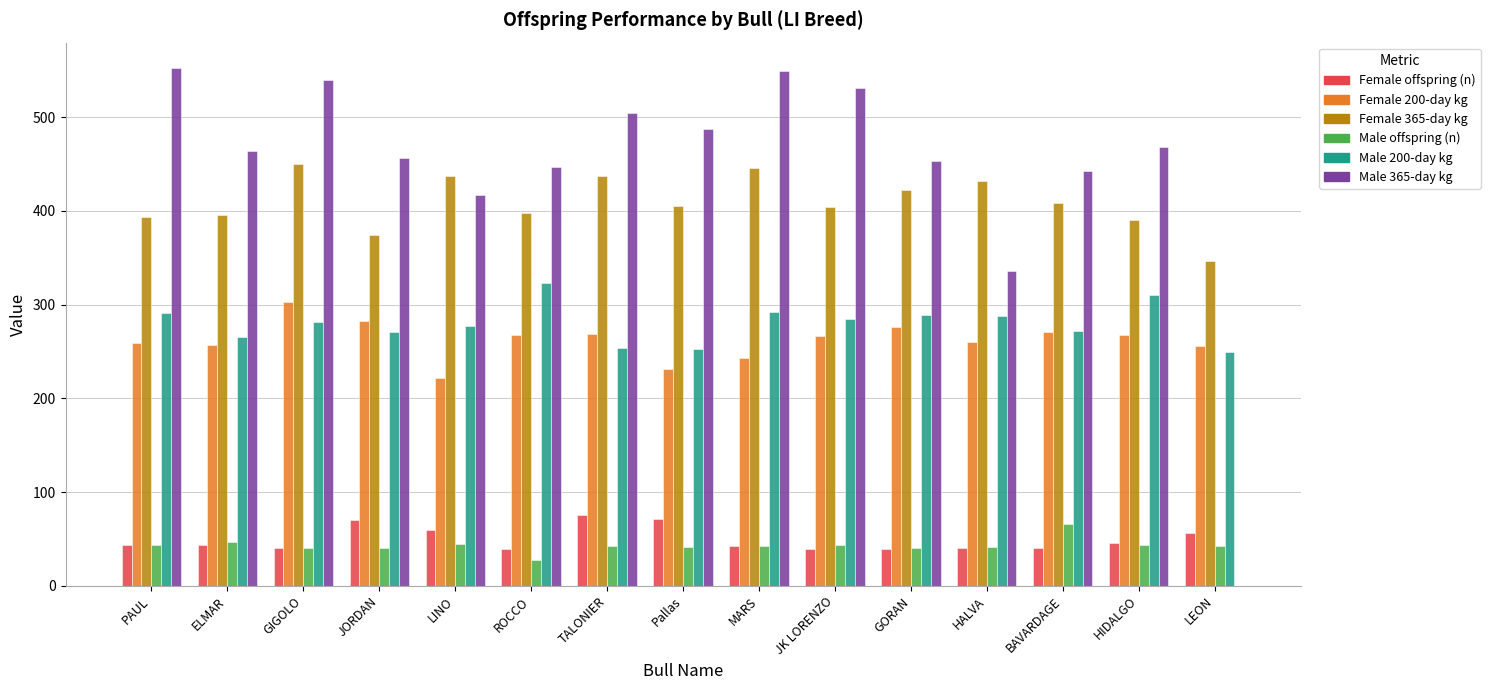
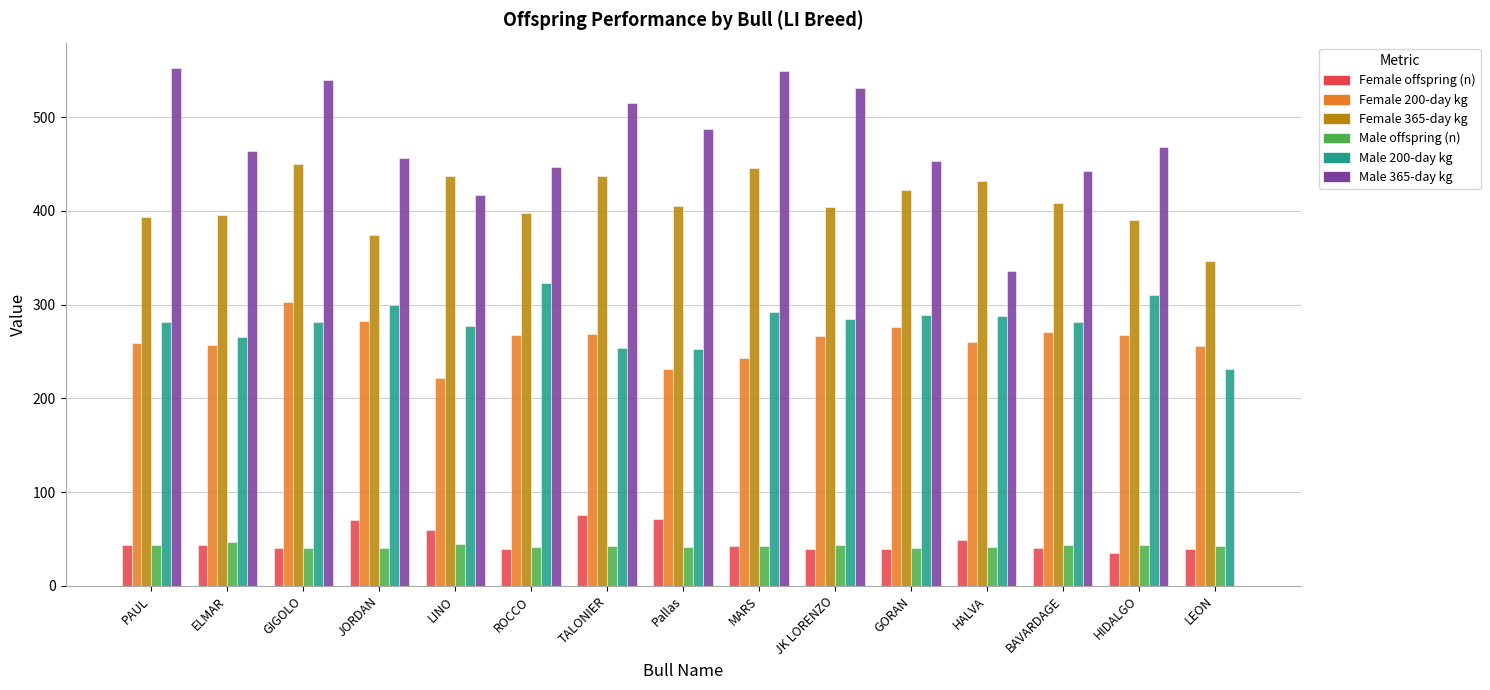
  {
    "Female offspring (n)": {
      "PAUL": 40,
      "ELMAR": 40,
      "GIGOLO": 40,
      "JORDAN": 70,
      "LINO": 60,
      "ROCCO": 40,
      "TALONIER": 80,
      "Pallas": 70,
      "MARS": 40,
      "JK LORENZO": 40,
      "GORAN": 40,
-     "HALVA": 40,
+     "HALVA": 50,
      "BAVARDAGE": 40,
-     "HIDALGO": 50,
-     "LEON": 60
+     "HIDALGO": 40,
+     "LEON": 40
    },
    "Male offspring (n)": {
      "PAUL": 40,
      "ELMAR": 50,
      "GIGOLO": 40,
      "JORDAN": 40,
      "LINO": 50,
-     "ROCCO": 30,
+     "ROCCO": 40,
      "TALONIER": 40,
      "Pallas": 40,
      "MARS": 40,
      "JK LORENZO": 40,
      "GORAN": 40,
      "HALVA": 40,
-     "BAVARDAGE": 70,
+     "BAVARDAGE": 40,
      "HIDALGO": 40,
      "LEON": 40
    },
    "Male 200-day kg": {
-     "PAUL": 290,
+     "PAUL": 280,
      "ELMAR": 270,
      "GIGOLO": 280,
-     "JORDAN": 270,
+     "JORDAN": 300,
      "LINO": 280,
      "ROCCO": 320,
      "TALONIER": 250,
      "Pallas": 250,
      "MARS": 290,
      "JK LORENZO": 290,
      "GORAN": 290,
      "HALVA": 290,
-     "BAVARDAGE": 270,
+     "BAVARDAGE": 280,
      "HIDALGO": 310,
-     "LEON": 250
+     "LEON": 230
    },
    "Male 365-day kg": {
      "PAUL": 550,
      "ELMAR": 460,
      "GIGOLO": 540,
      "JORDAN": 460,
      "LINO": 420,
      "ROCCO": 450,
-     "TALONIER": 510,
+     "TALONIER": 520,
      "Pallas": 490,
      "MARS": 550,
      "JK LORENZO": 530,
      "GORAN": 450,
      "HALVA": 340,
      "BAVARDAGE": 440,
      "HIDALGO": 470,
      "LEON": 0
    }
  }
